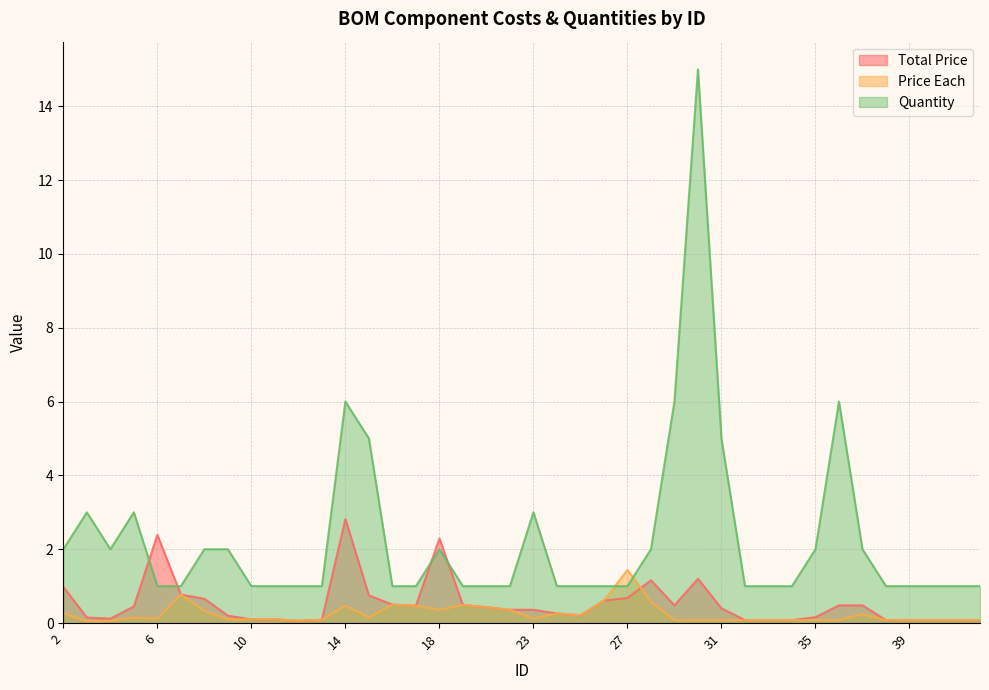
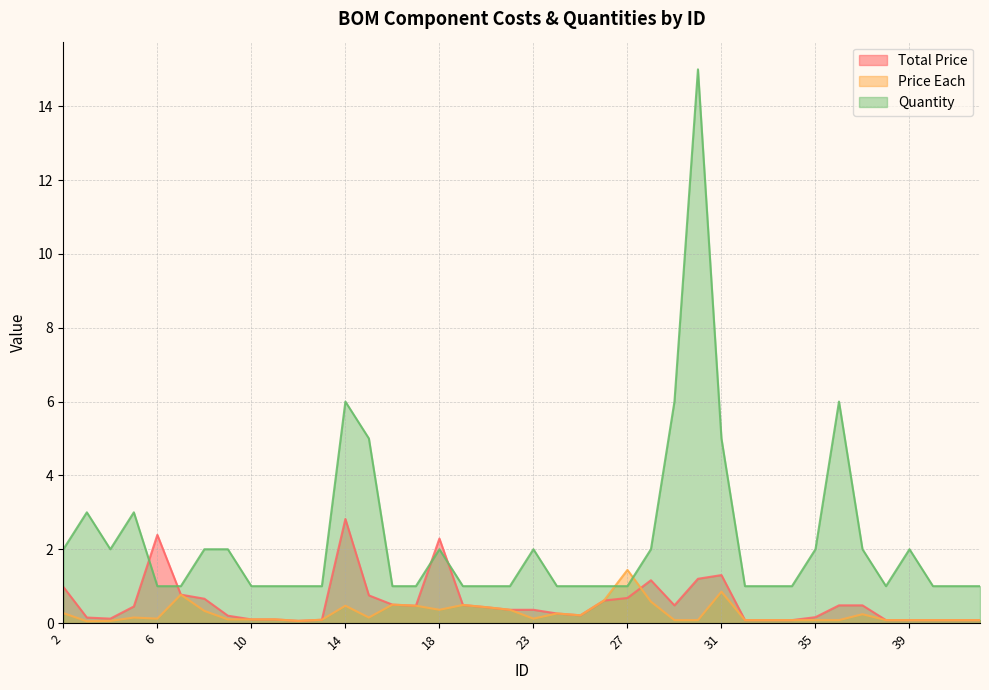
  {
    "Total Price": {
      "2": 1.0,
      "6": 2.4,
      "14": 2.8,
      "18": 2.3,
      "23": 0.4,
      "27": 0.7,
-     "31": 0.4,
+     "31": 1.3,
      "35": 0.2
    },
    "Price Each": {
      "2": 0.3,
      "6": 0.1,
      "14": 0.5,
      "18": 0.4,
      "23": 0.1,
      "27": 1.4,
-     "31": 0.1,
+     "31": 0.9,
      "35": 0.1
    },
    "Quantity": {
      "2": 2,
      "6": 1,
      "10": 1,
      "14": 6,
      "18": 2,
-     "23": 3,
+     "23": 2,
      "27": 1,
      "31": 5,
      "35": 2,
-     "39": 1
+     "39": 2
    }
  }
